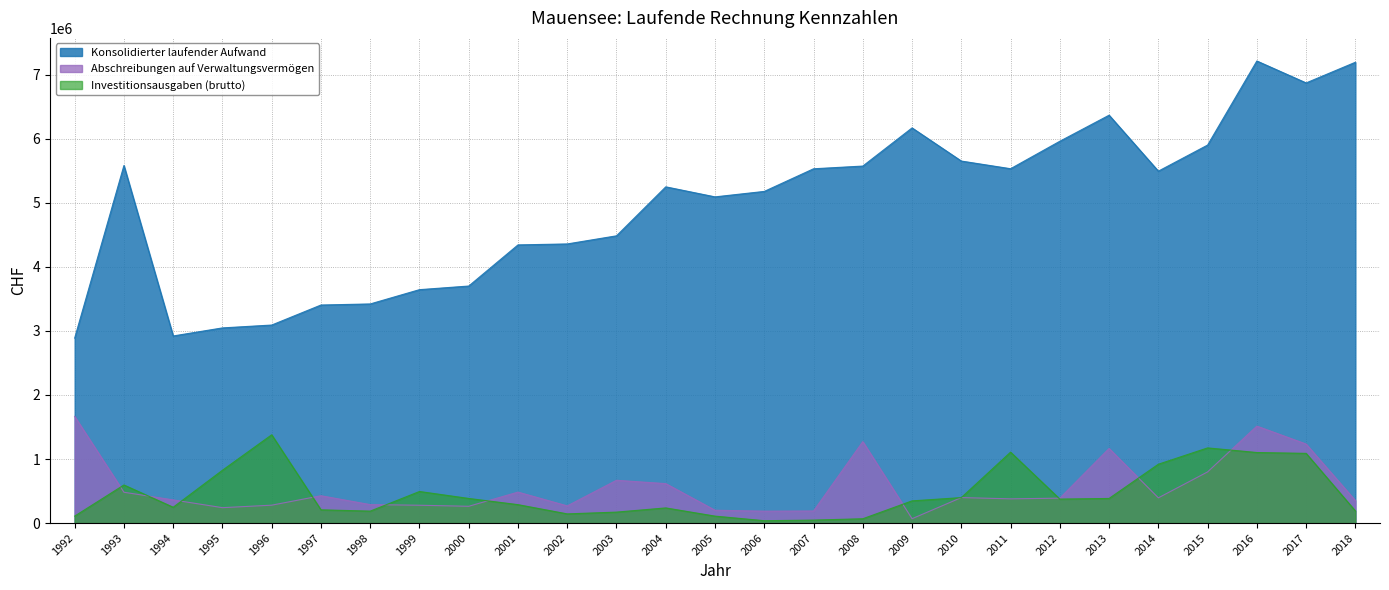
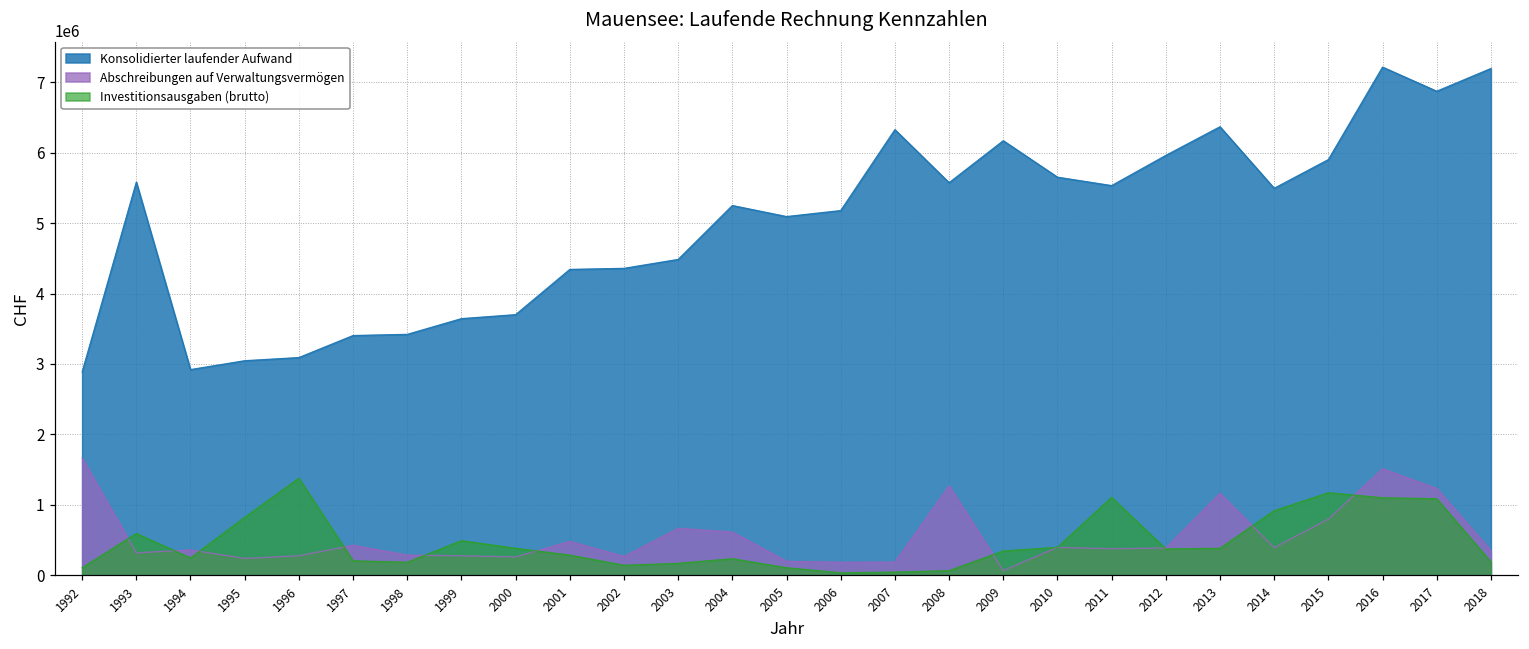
  {
    "Konsolidierter laufender Aufwand": {
      "1992": 2900000,
      "1993": 5600000,
      "1994": 2900000,
      "1995": 3000000,
      "1996": 3100000,
      "1997": 3400000,
      "1998": 3400000,
      "1999": 3600000,
      "2000": 3700000,
      "2001": 4300000,
      "2002": 4400000,
      "2003": 4500000,
      "2004": 5200000,
      "2005": 5100000,
      "2006": 5200000,
-     "2007": 5500000,
+     "2007": 6300000,
      "2008": 5600000,
      "2009": 6200000,
      "2010": 5700000,
      "2011": 5500000,
      "2012": 6000000,
      "2013": 6400000,
      "2014": 5500000,
      "2015": 5900000,
      "2016": 7200000,
      "2017": 6900000,
      "2018": 7200000
    },
    "Abschreibungen auf Verwaltungsvermögen": {
      "1992": 1700000,
-     "1993": 500000,
+     "1993": 300000,
      "1994": 400000,
      "1995": 200000,
      "1996": 300000,
      "1997": 400000,
      "1998": 300000,
      "1999": 300000,
      "2000": 300000,
      "2001": 500000,
      "2002": 300000,
      "2003": 700000,
      "2004": 600000,
      "2005": 200000,
      "2006": 200000,
      "2007": 200000,
      "2008": 1300000,
      "2009": 100000,
      "2011": 400000,
      "2013": 1200000,
      "2014": 400000,
      "2015": 800000,
      "2016": 1500000,
      "2017": 1200000,
      "2018": 400000
    },
    "Investitionsausgaben (brutto)": {
      "1992": 100000,
      "1993": 600000,
      "1994": 200000,
      "1995": 800000,
      "1996": 1400000,
      "1997": 200000,
      "1998": 200000,
      "1999": 500000,
      "2000": 400000,
      "2001": 300000,
      "2002": 100000,
      "2003": 200000,
      "2004": 200000,
      "2005": 100000,
      "2006": 0,
      "2007": 0,
      "2008": 100000,
      "2009": 300000,
      "2011": 1100000,
      "2013": 400000,
      "2014": 900000,
      "2015": 1200000,
      "2016": 1100000,
      "2017": 1100000,
      "2018": 200000
    }
  }
